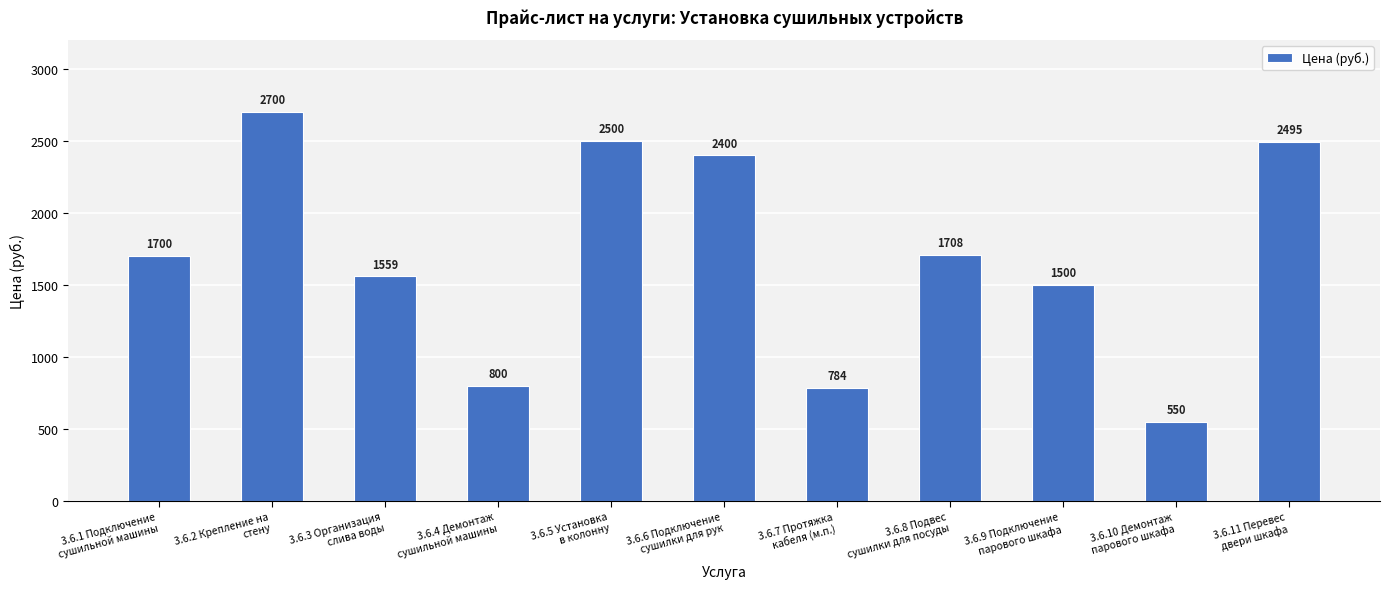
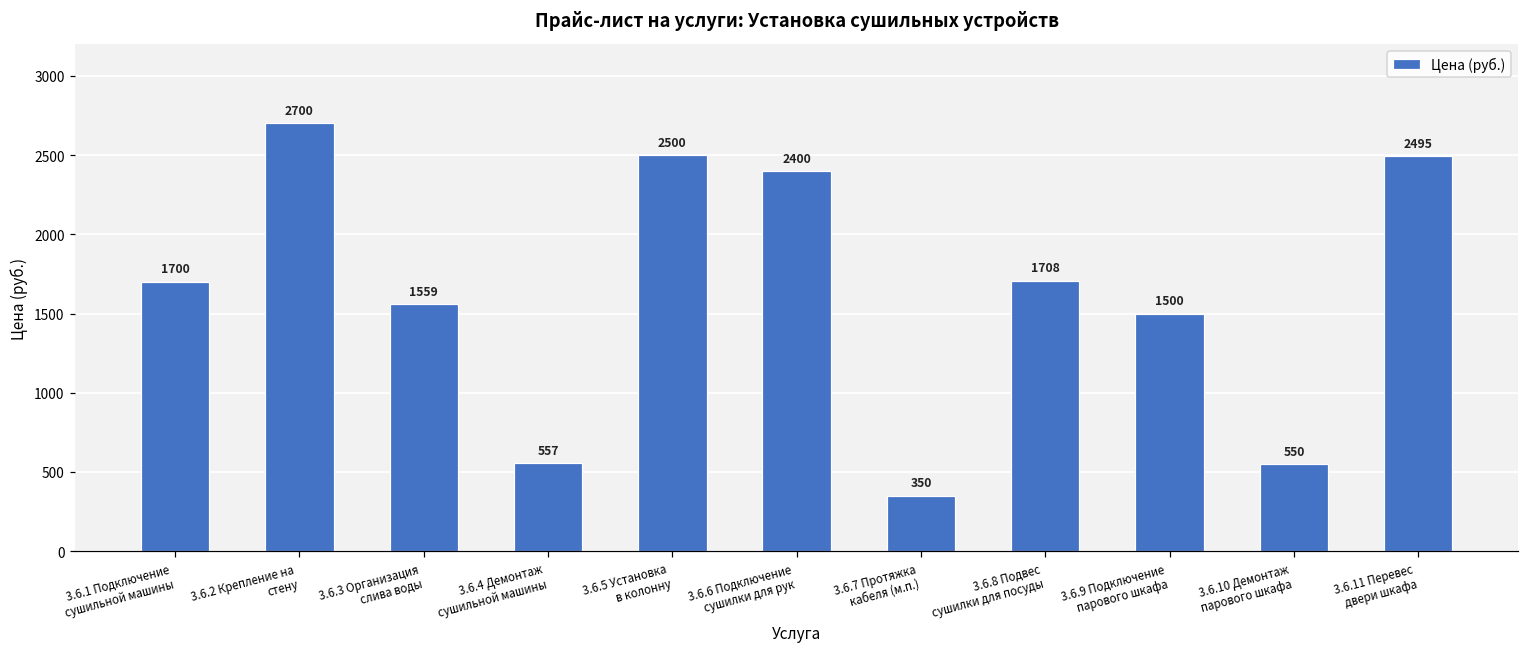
  {
    "3.6.1 Подключение сушильной машины": 1700,
    "3.6.2 Крепление на стену": 2700,
    "3.6.3 Организация слива воды": 1559,
-   "3.6.4 Демонтаж сушильной машины": 800,
+   "3.6.4 Демонтаж сушильной машины": 557,
    "3.6.5 Установка в колонну": 2500,
    "3.6.6 Подключение сушилки для рук": 2400,
-   "3.6.7 Протяжка кабеля (м.п.)": 784,
+   "3.6.7 Протяжка кабеля (м.п.)": 350,
    "3.6.8 Подвес сушилки для посуды": 1708,
    "3.6.9 Подключение парового шкафа": 1500,
    "3.6.10 Демонтаж парового шкафа": 550,
    "3.6.11 Перевес двери шкафа": 2495
  }
